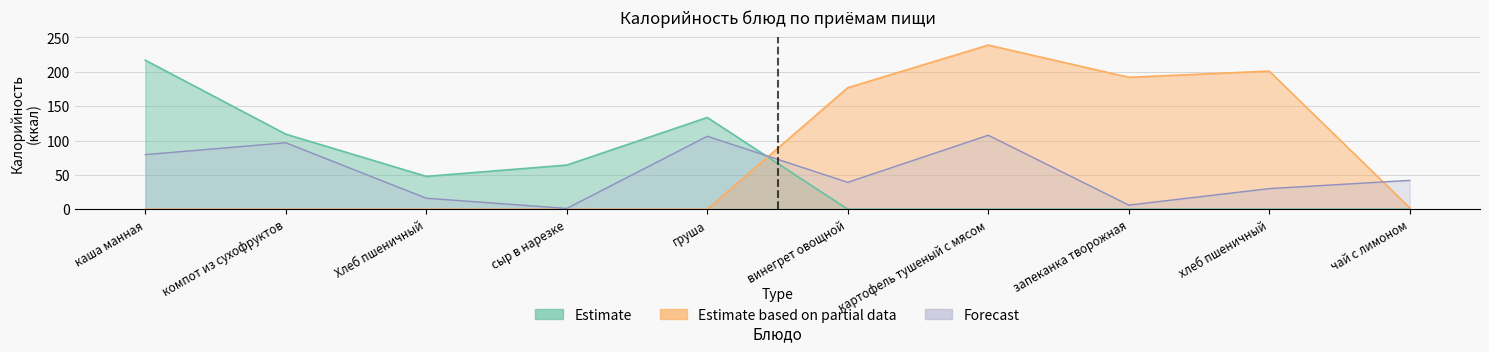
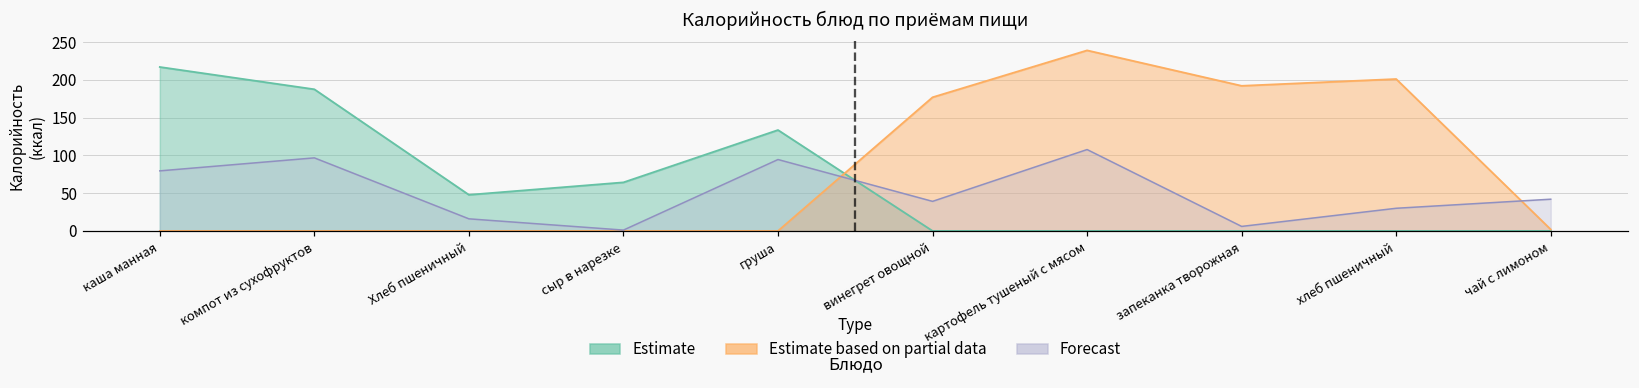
  {
    "Estimate": {
      "каша манная": 220,
-     "компот из сухофруктов": 110,
+     "компот из сухофруктов": 190,
      "Хлеб пшеничный": 50,
      "сыр в нарезке": 60,
      "груша": 130,
      "винегрет овощной": 0,
      "картофель тушеный с мясом": 0,
      "запеканка творожная": 0,
      "хлеб пшеничный": 0
    },
    "Estimate based on partial data": {
      "каша манная": 0,
      "компот из сухофруктов": 0,
      "Хлеб пшеничный": 0,
      "груша": 0,
      "винегрет овощной": 180,
      "картофель тушеный с мясом": 240,
      "запеканка творожная": 190,
      "хлеб пшеничный": 200
    },
    "Forecast": {
      "каша манная": 80,
      "компот из сухофруктов": 100,
      "Хлеб пшеничный": 20,
-     "груша": 110,
+     "груша": 90,
      "винегрет овощной": 40,
      "картофель тушеный с мясом": 110,
      "запеканка творожная": 10,
      "хлеб пшеничный": 30,
      "чай с лимоном": 40
    }
  }
